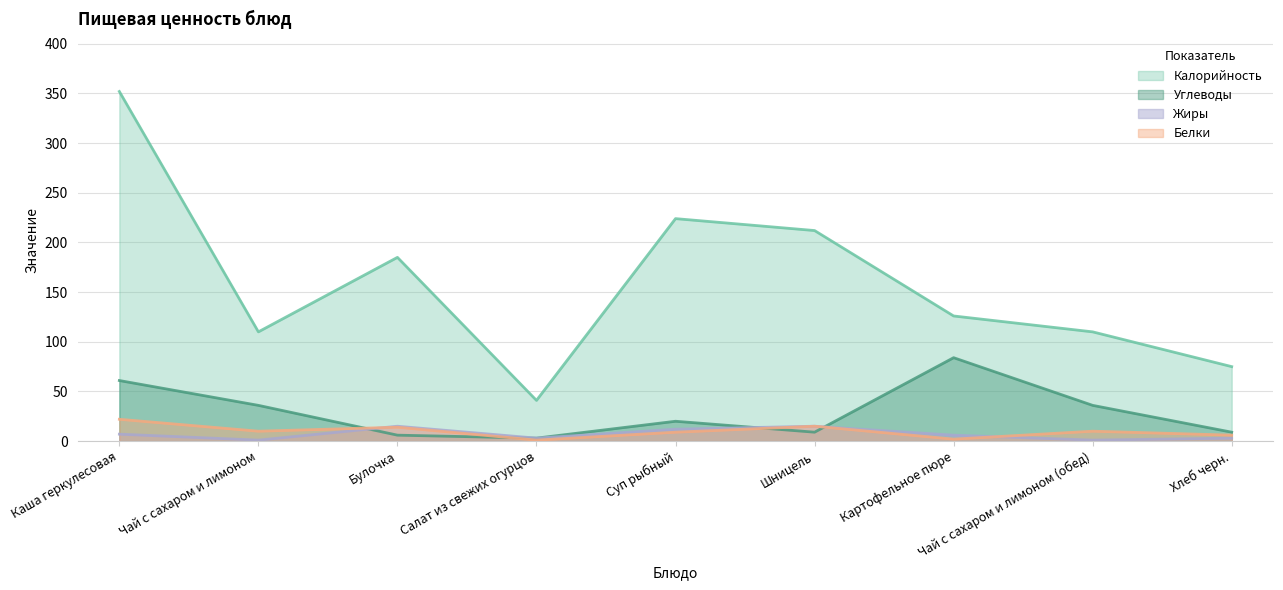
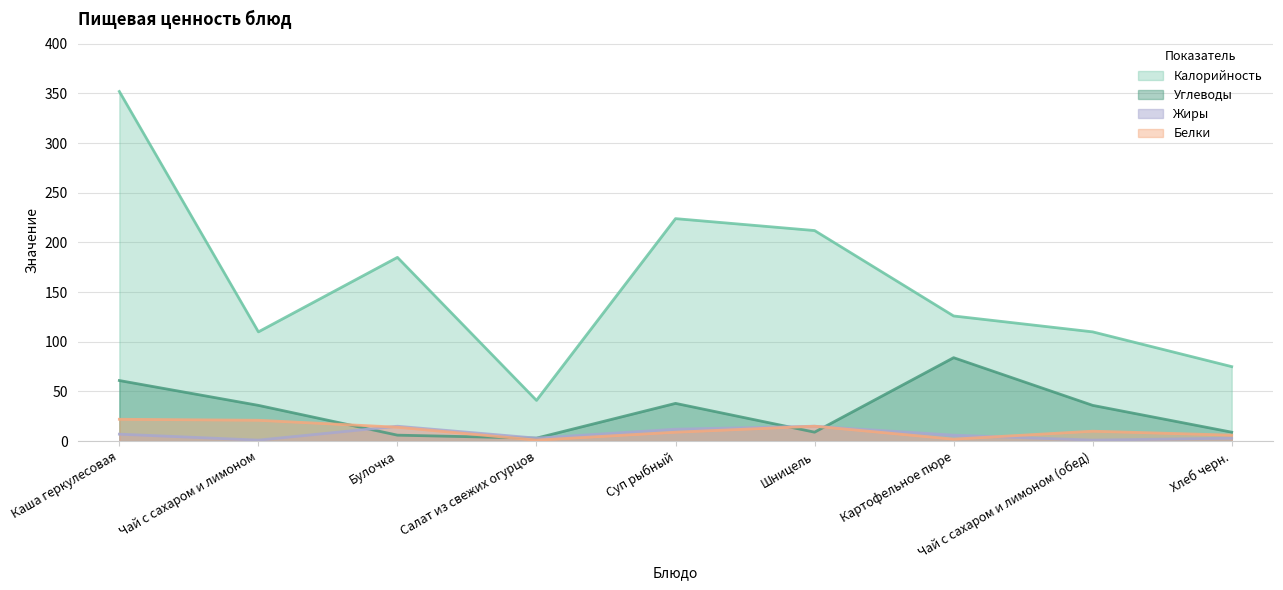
  {
    "Углеводы": {
      "Каша геркулесовая": 60,
      "Чай с сахаром и лимоном": 40,
      "Булочка": 10,
-     "Суп рыбный": 20,
+     "Суп рыбный": 40,
      "Шницель": 10,
      "Картофельное пюре": 80,
      "Чай с сахаром и лимоном (обед)": 40,
      "Хлеб черн.": 10
    },
    "Белки": {
      "Каша геркулесовая": 20,
-     "Чай с сахаром и лимоном": 10,
+     "Чай с сахаром и лимоном": 20,
      "Суп рыбный": 10,
      "Картофельное пюре": 0,
      "Чай с сахаром и лимоном (обед)": 10,
      "Хлеб черн.": 10
    }
  }
